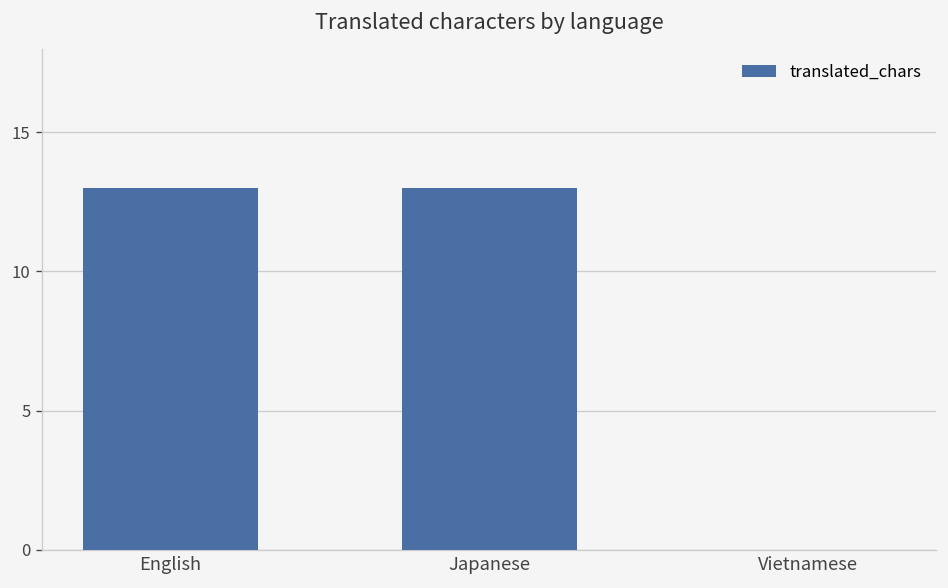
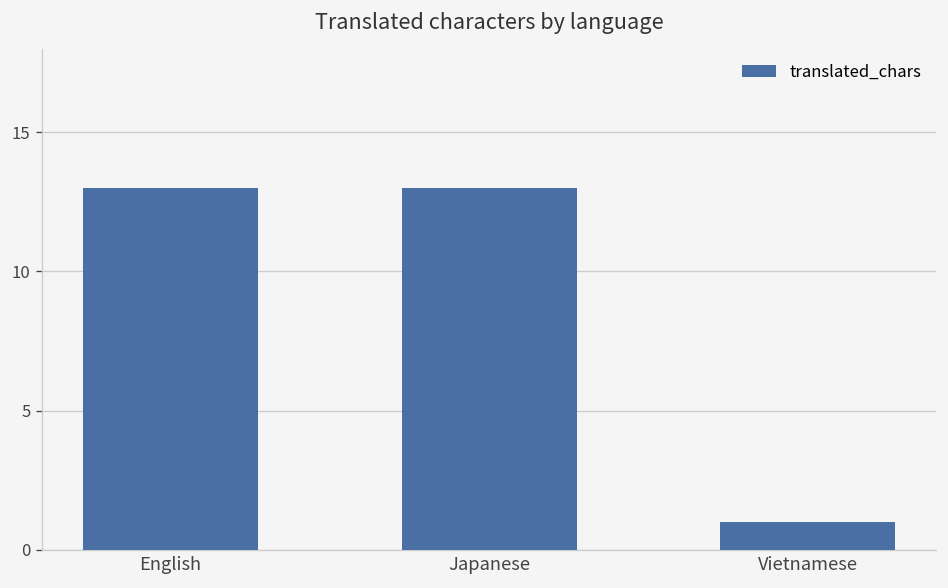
  {
    "English": 13,
    "Japanese": 13,
-   "Vietnamese": 0
+   "Vietnamese": 1
  }
